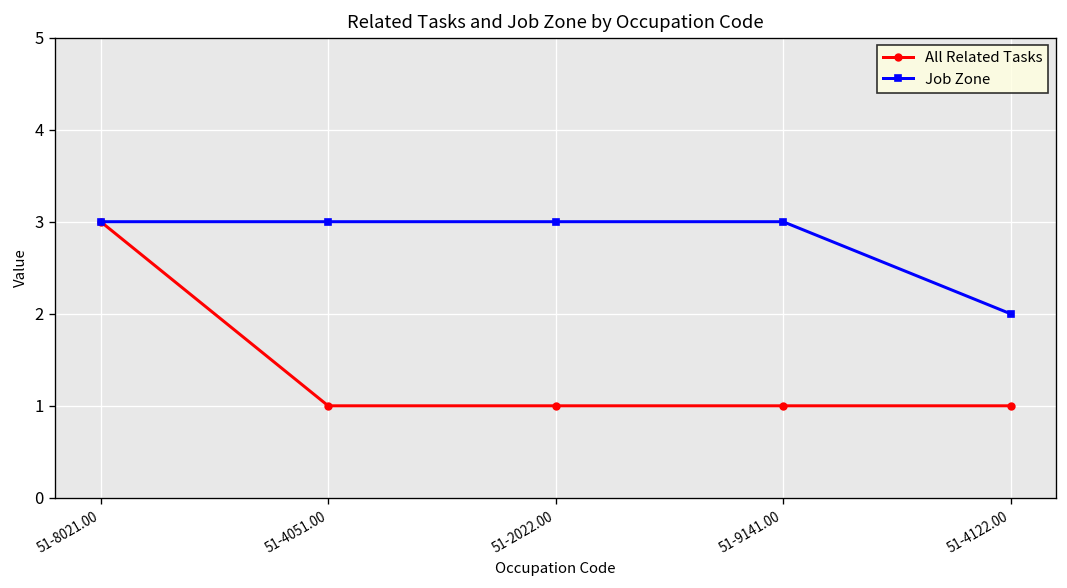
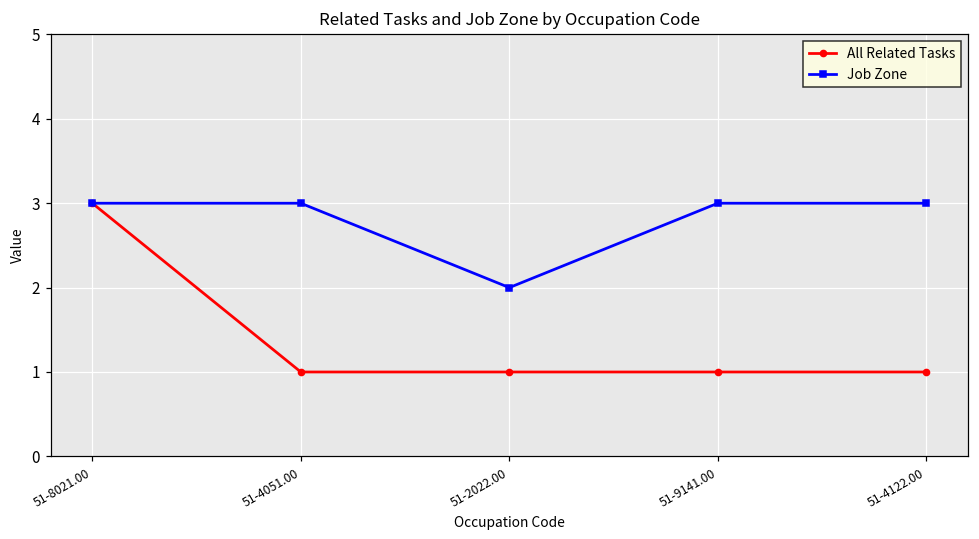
  {
    "All Related Tasks": {
      "51-4051.00": 1,
      "51-2022.00": 1,
      "51-9141.00": 1,
      "51-4122.00": 1
    },
    "Job Zone": {
      "51-4051.00": 3,
-     "51-2022.00": 3,
+     "51-2022.00": 2,
      "51-9141.00": 3,
-     "51-4122.00": 2
+     "51-4122.00": 3
    }
  }
